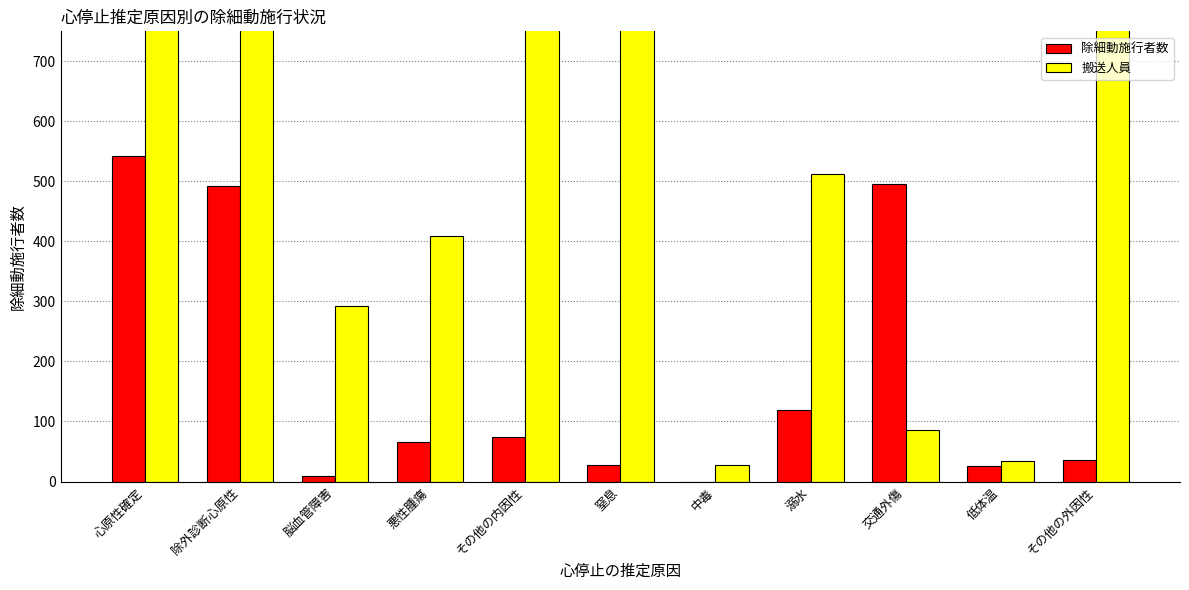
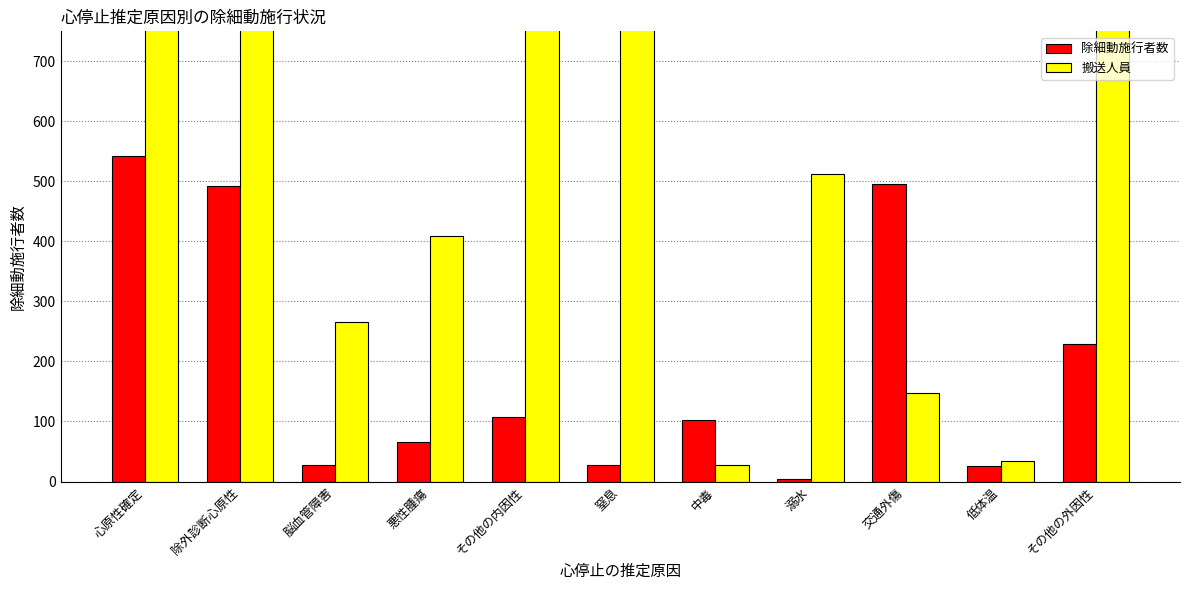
  {
    "除細動施行者数": {
      "心原性確定": 540,
      "除外診断心原性": 490,
-     "脳血管障害": 10,
+     "脳血管障害": 30,
      "悪性腫瘍": 70,
-     "その他の内因性": 70,
+     "その他の内因性": 110,
      "窒息": 30,
-     "中毒": 0,
-     "溺水": 120,
+     "中毒": 100,
+     "溺水": 10,
      "交通外傷": 500,
      "低体温": 30,
-     "その他の外因性": 40
+     "その他の外因性": 230
    },
    "搬送人員": {
-     "脳血管障害": 290,
+     "脳血管障害": 270,
      "悪性腫瘍": 410,
      "中毒": 30,
      "溺水": 510,
-     "交通外傷": 90,
+     "交通外傷": 150,
      "低体温": 30
    }
  }
